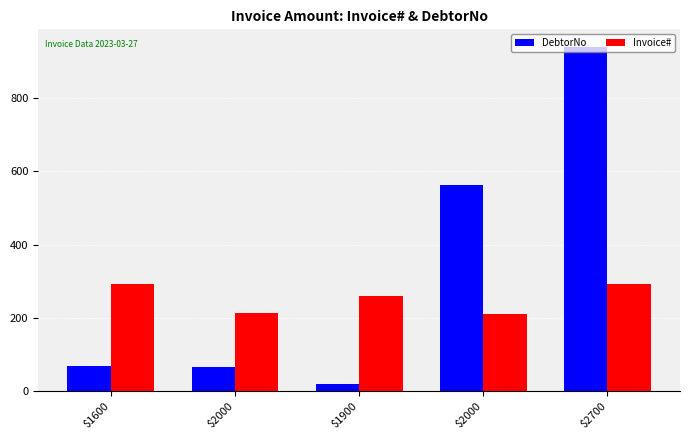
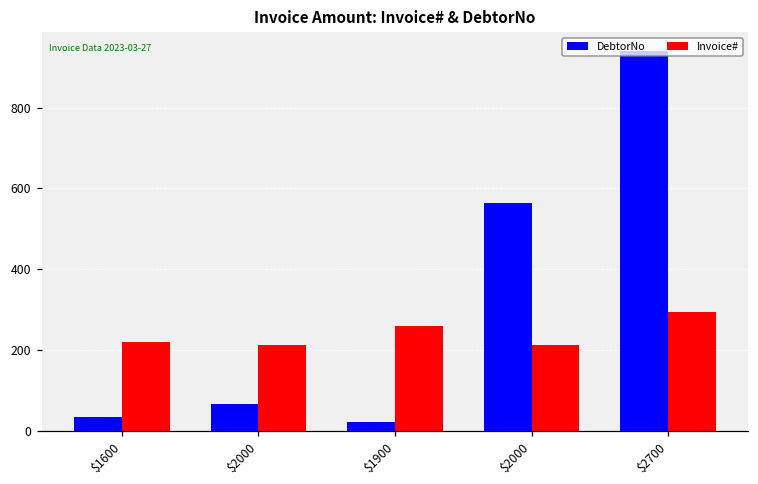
  {
    "DebtorNo": {
-     "$1600": 70,
+     "$1600": 30,
      "$1900": 20
    },
    "Invoice#": {
-     "$1600": 290,
+     "$1600": 220,
      "$1900": 260,
      "$2700": 290
    }
  }
